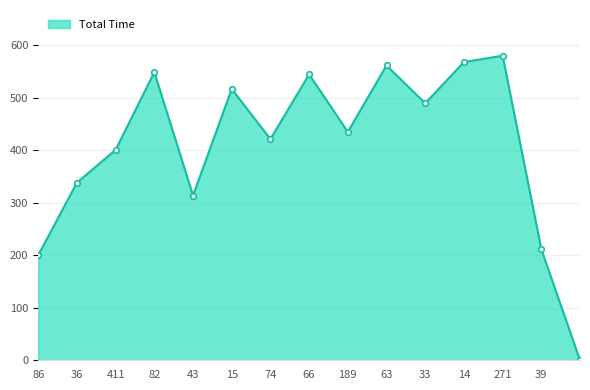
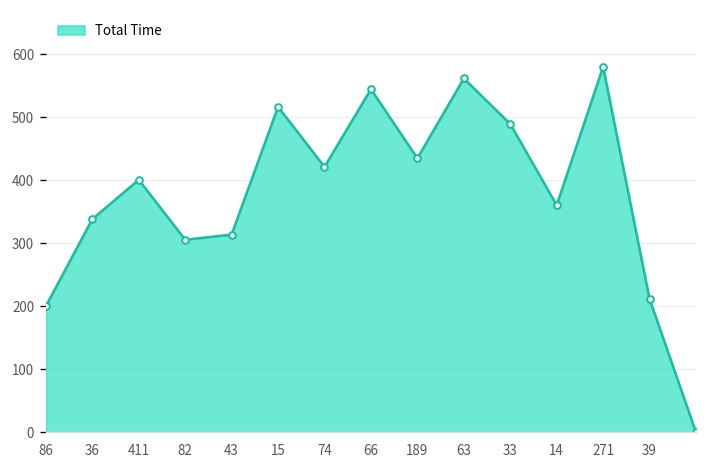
  {
    "86": 200,
    "36": 340,
    "411": 400,
-   "82": 550,
+   "82": 310,
    "43": 310,
    "15": 520,
    "74": 420,
    "66": 540,
    "189": 440,
    "63": 560,
    "33": 490,
-   "14": 570,
+   "14": 360,
    "271": 580,
    "39": 210
  }
